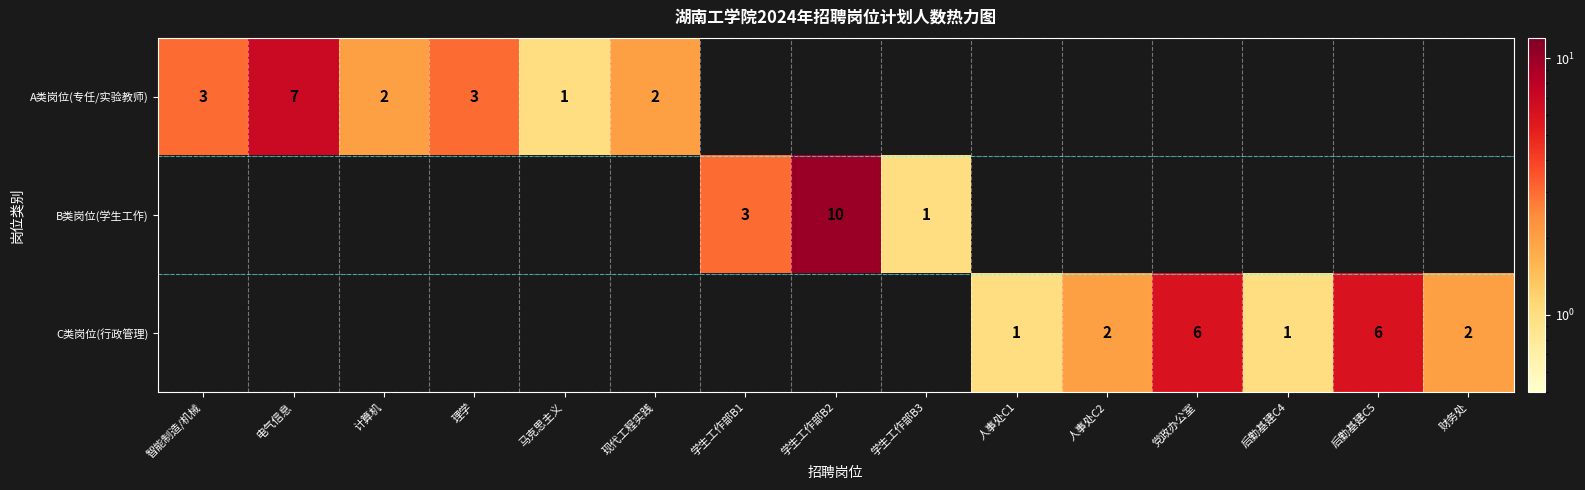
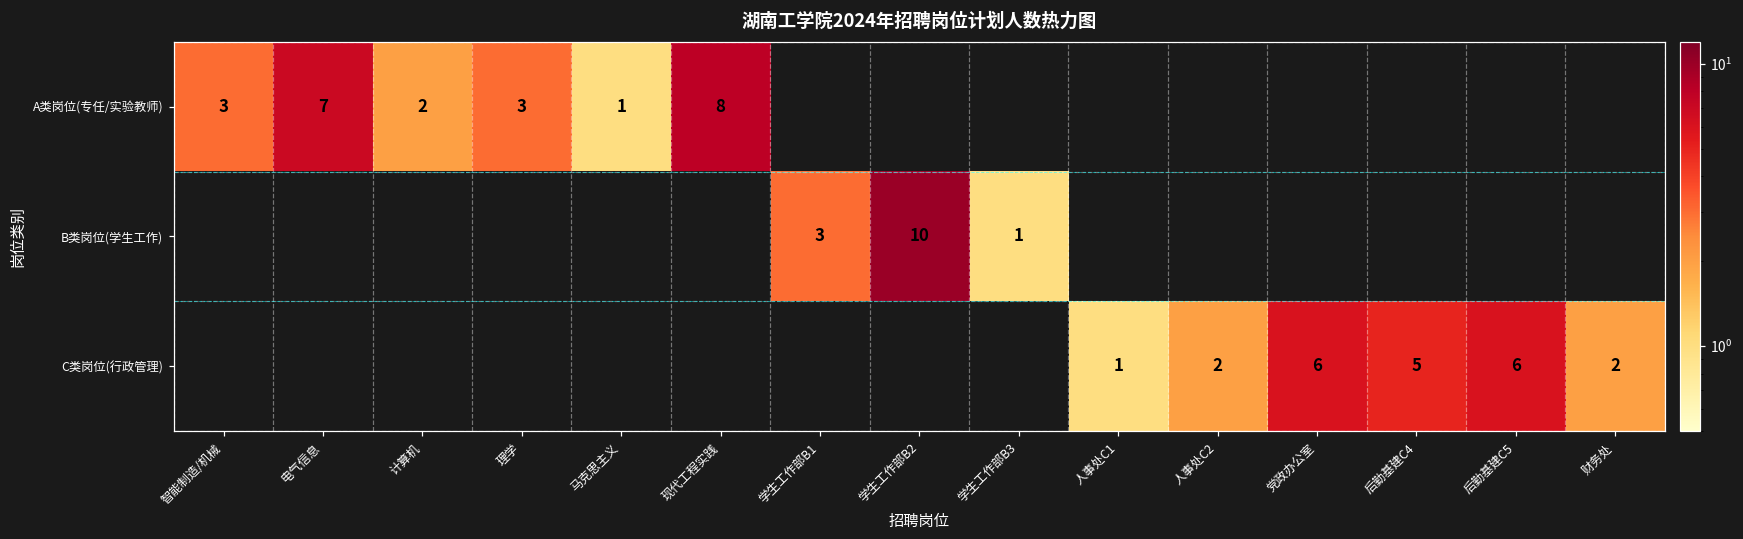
  {
    "A类岗位(专任/实验教师)": {
      "智能制造/机械": 3,
      "电气信息": 7,
      "计算机": 2,
      "理学": 3,
      "马克思主义": 1,
-     "现代工程实践": 2
+     "现代工程实践": 8
    },
    "B类岗位(学生工作)": {
      "学生工作部B1": 3,
      "学生工作部B2": 10,
      "学生工作部B3": 1
    },
    "C类岗位(行政管理)": {
      "人事处C1": 1,
      "人事处C2": 2,
      "党政办公室": 6,
-     "后勤基建C4": 1,
+     "后勤基建C4": 5,
      "后勤基建C5": 6,
      "财务处": 2
    }
  }
